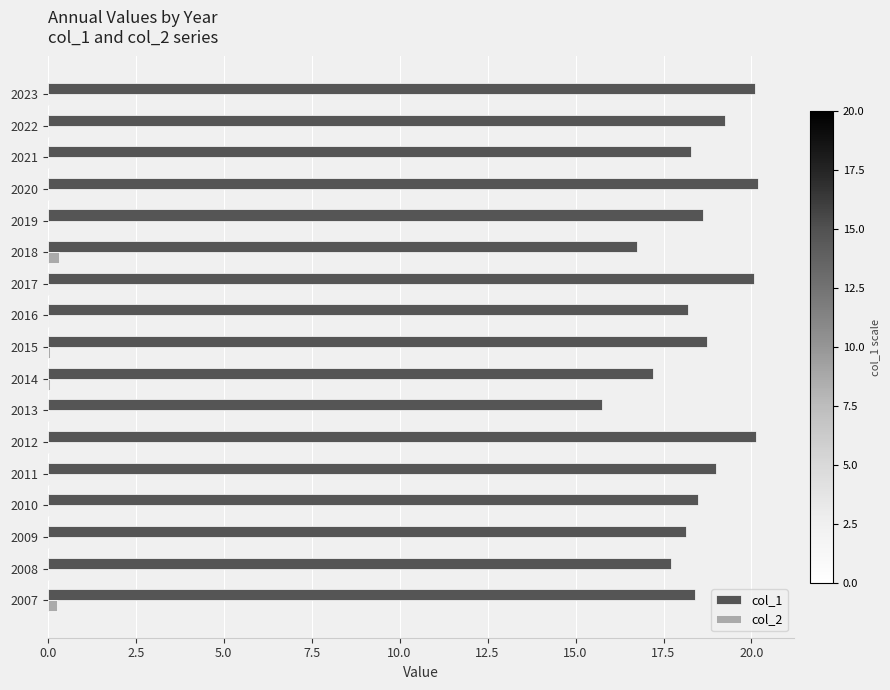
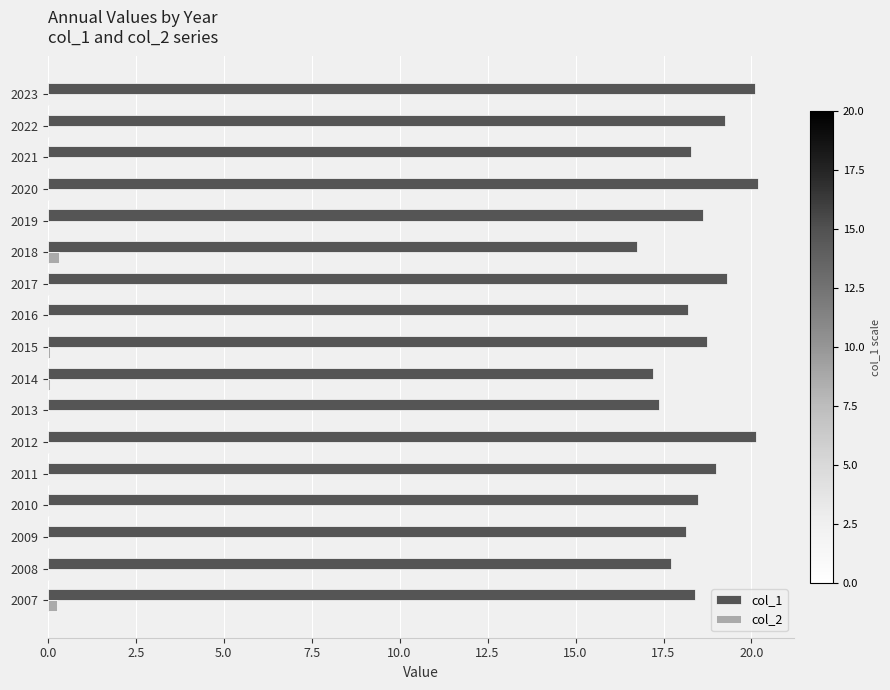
  {
    "col_1": {
      "2023": 20.1,
      "2022": 19.3,
      "2021": 18.3,
      "2020": 20.2,
      "2019": 18.6,
      "2018": 16.7,
-     "2017": 20.1,
+     "2017": 19.3,
      "2016": 18.2,
      "2015": 18.7,
      "2014": 17.2,
-     "2013": 15.8,
+     "2013": 17.4,
      "2012": 20.1,
      "2011": 19.0,
      "2010": 18.5,
      "2009": 18.1,
      "2008": 17.7,
      "2007": 18.4
    },
    "col_2": {
      "2018": 0.3,
      "2007": 0.3
    }
  }
